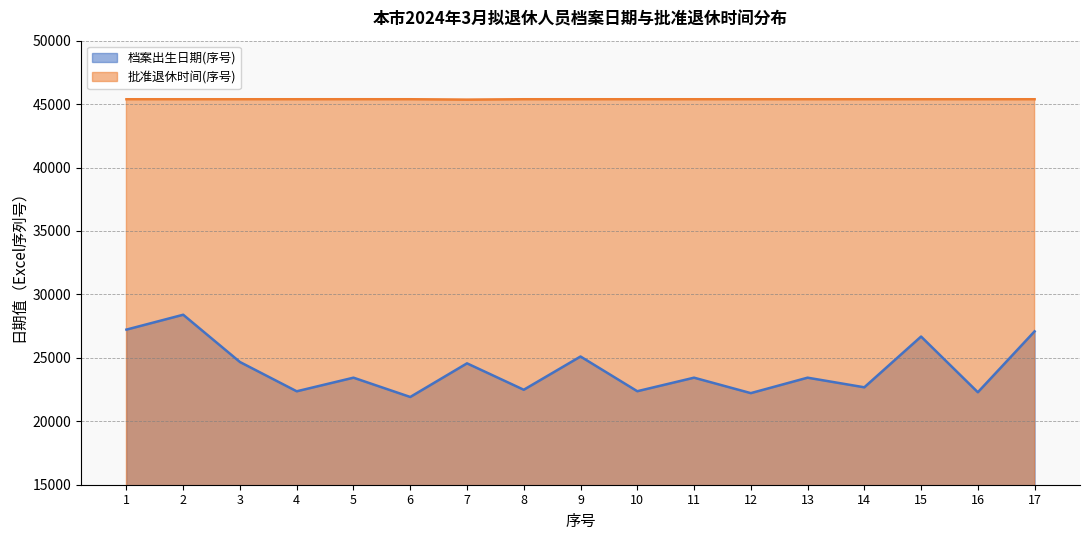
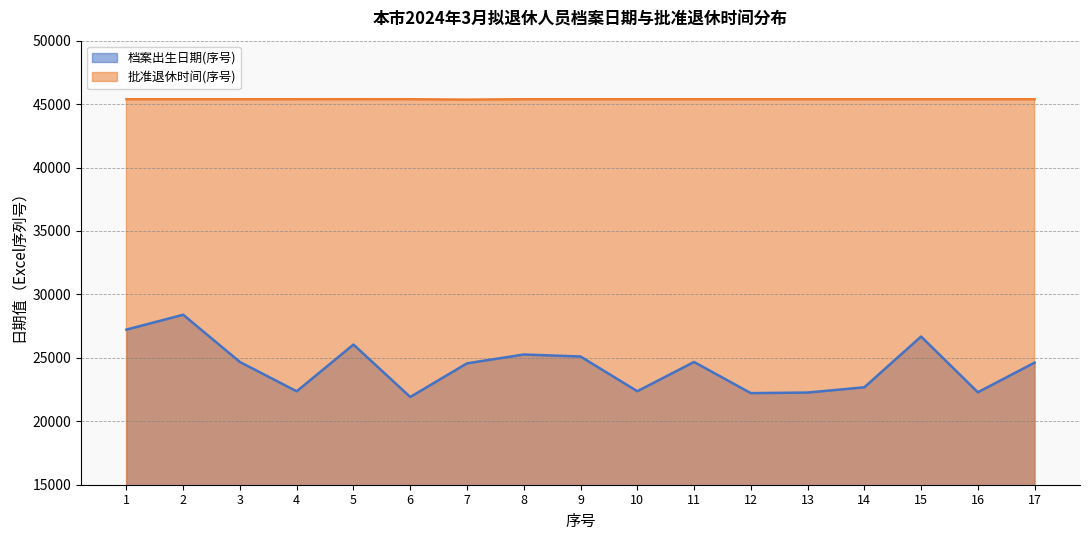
  {
    "档案出生日期(序号)": {
      "1": 27200,
      "2": 28400,
      "3": 24700,
      "4": 22400,
-     "5": 23400,
+     "5": 26000,
      "6": 21900,
      "7": 24600,
-     "8": 22500,
+     "8": 25300,
      "9": 25100,
      "10": 22400,
-     "11": 23400,
+     "11": 24700,
      "12": 22200,
-     "13": 23400,
+     "13": 22300,
      "14": 22700,
      "15": 26700,
      "16": 22300,
-     "17": 27100
+     "17": 24600
    },
    "批准退休时间(序号)": {
      "1": 45400,
      "2": 45400,
      "3": 45400,
      "4": 45400,
      "5": 45400,
      "6": 45400,
      "7": 45400,
      "8": 45400,
      "9": 45400,
      "10": 45400,
      "11": 45400,
      "12": 45400,
      "13": 45400,
      "14": 45400,
      "15": 45400,
      "16": 45400,
      "17": 45400
    }
  }
